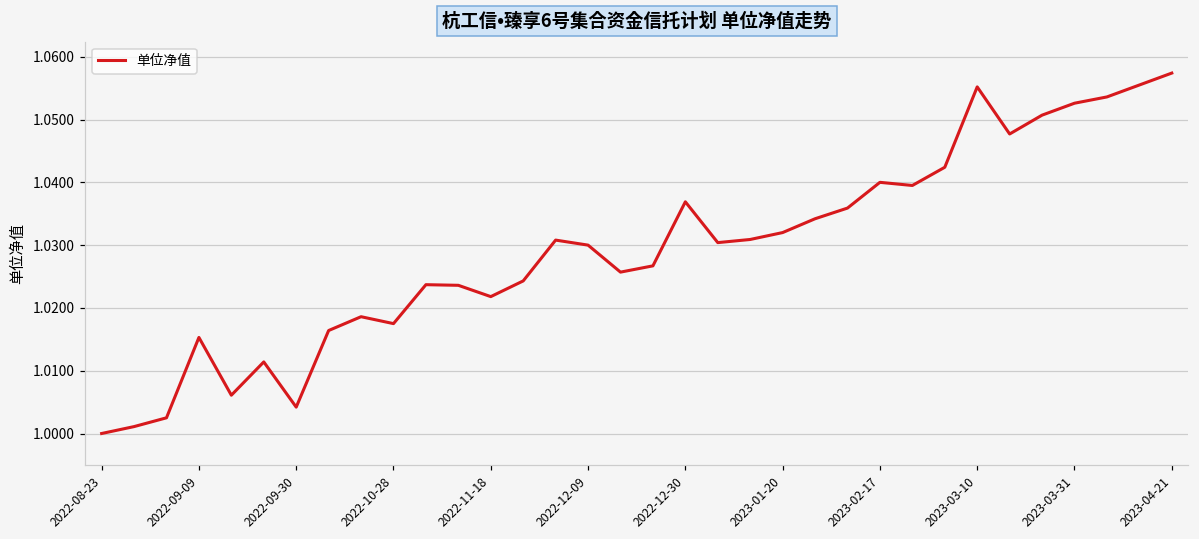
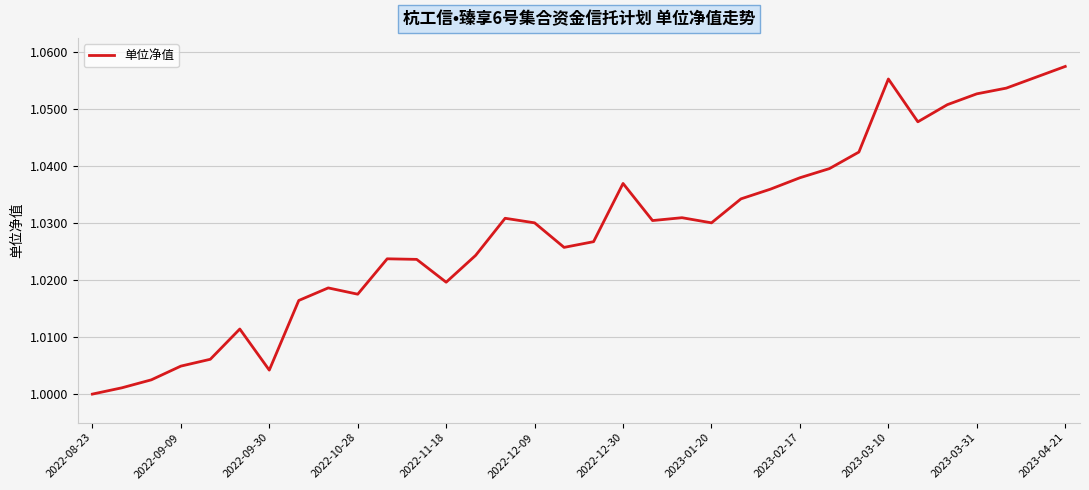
  {
    "2022-08-23": 1.000,
-   "2022-09-09": 1.015,
+   "2022-09-09": 1.005,
    "2022-09-30": 1.004,
    "2022-10-28": 1.018,
-   "2022-11-18": 1.022,
+   "2022-11-18": 1.020,
    "2022-12-09": 1.030,
    "2022-12-30": 1.037,
-   "2023-01-20": 1.032,
-   "2023-02-17": 1.040,
+   "2023-01-20": 1.030,
+   "2023-02-17": 1.038,
    "2023-03-10": 1.055,
    "2023-03-31": 1.053,
    "2023-04-21": 1.057
  }
